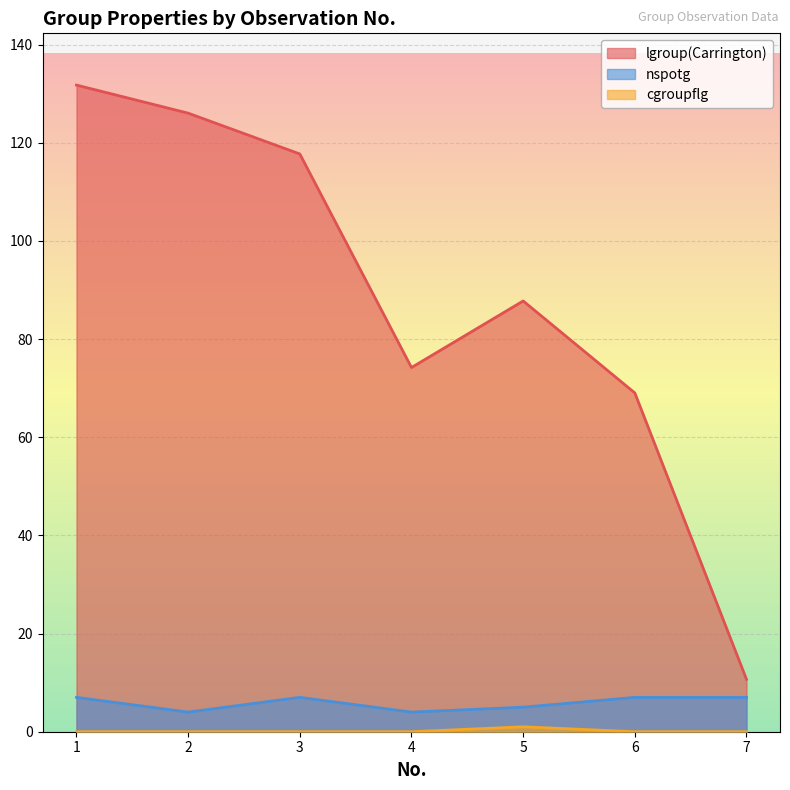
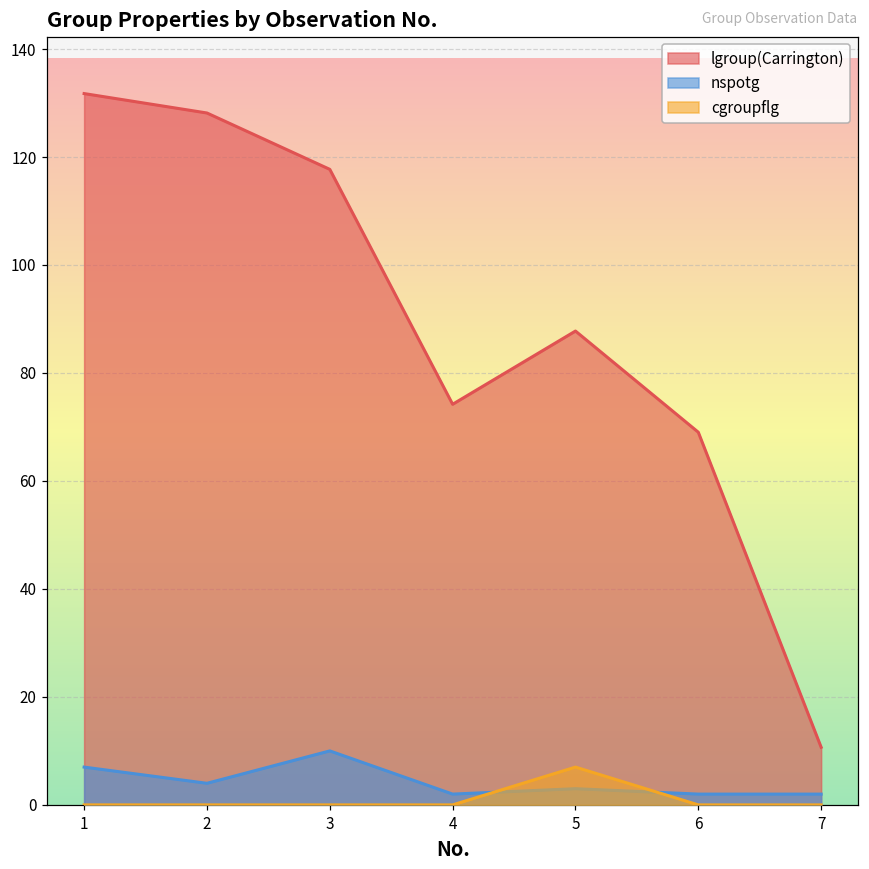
  {
    "lgroup(Carrington)": {
      "1": 132,
-     "2": 126,
+     "2": 128,
      "3": 118,
      "4": 74,
      "5": 88,
      "6": 69,
      "7": 11
    },
    "nspotg": {
      "1": 7,
      "2": 4,
-     "3": 7,
-     "4": 4,
-     "5": 5,
-     "6": 7,
-     "7": 7
+     "3": 10,
+     "4": 2,
+     "5": 3,
+     "6": 2,
+     "7": 2
    },
    "cgroupflg": {
      "1": 0,
      "2": 0,
      "3": 0,
      "4": 0,
-     "5": 1,
+     "5": 7,
      "6": 0,
      "7": 0
    }
  }
